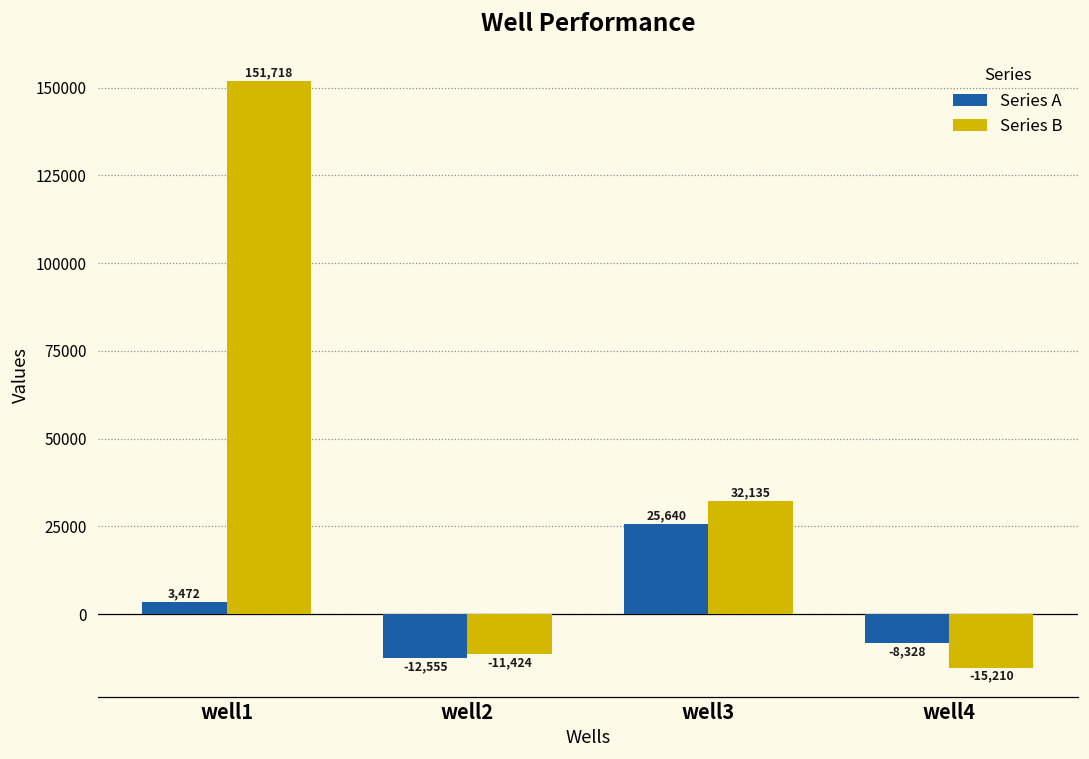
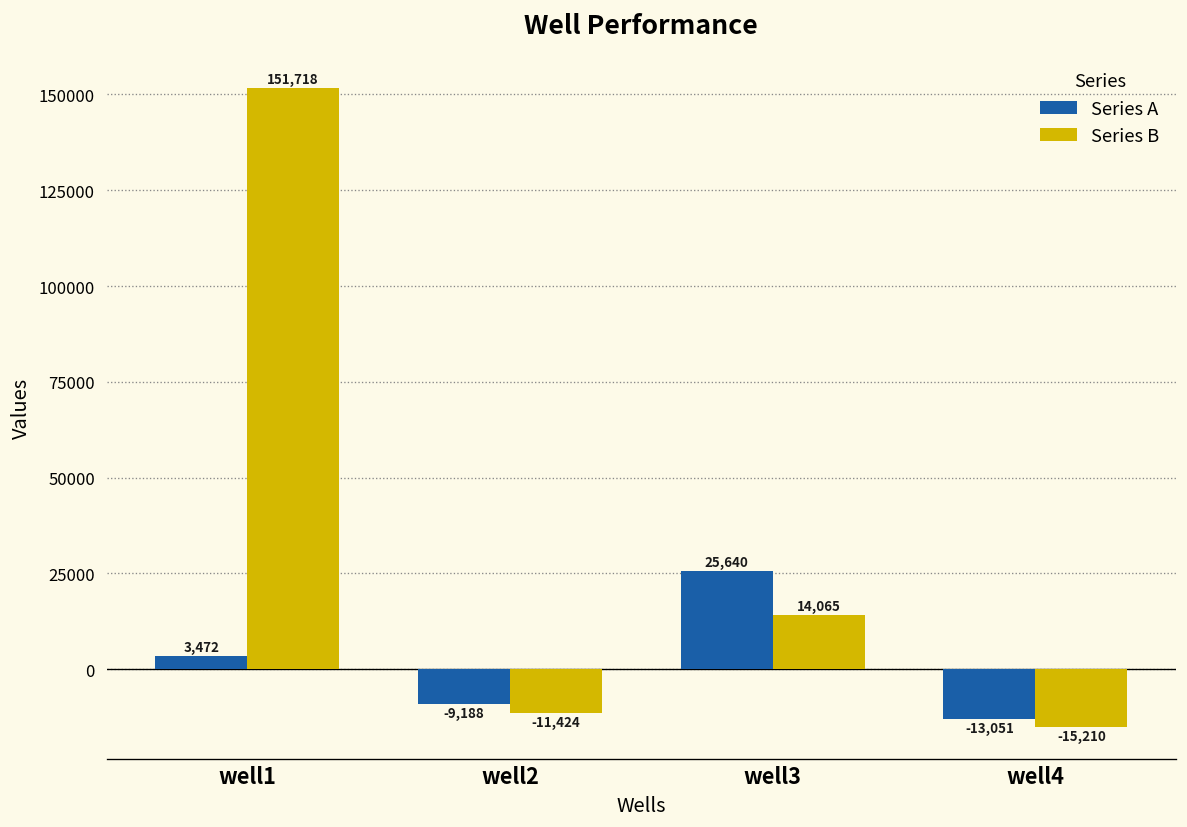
  {
    "Series A": {
      "well1": "3,472",
-     "well2": "-12,555",
+     "well2": "-9,188",
      "well3": "25,640",
-     "well4": "-8,328"
+     "well4": "-13,051"
    },
    "Series B": {
      "well1": "151,718",
      "well2": "-11,424",
-     "well3": "32,135",
+     "well3": "14,065",
      "well4": "-15,210"
    }
  }
